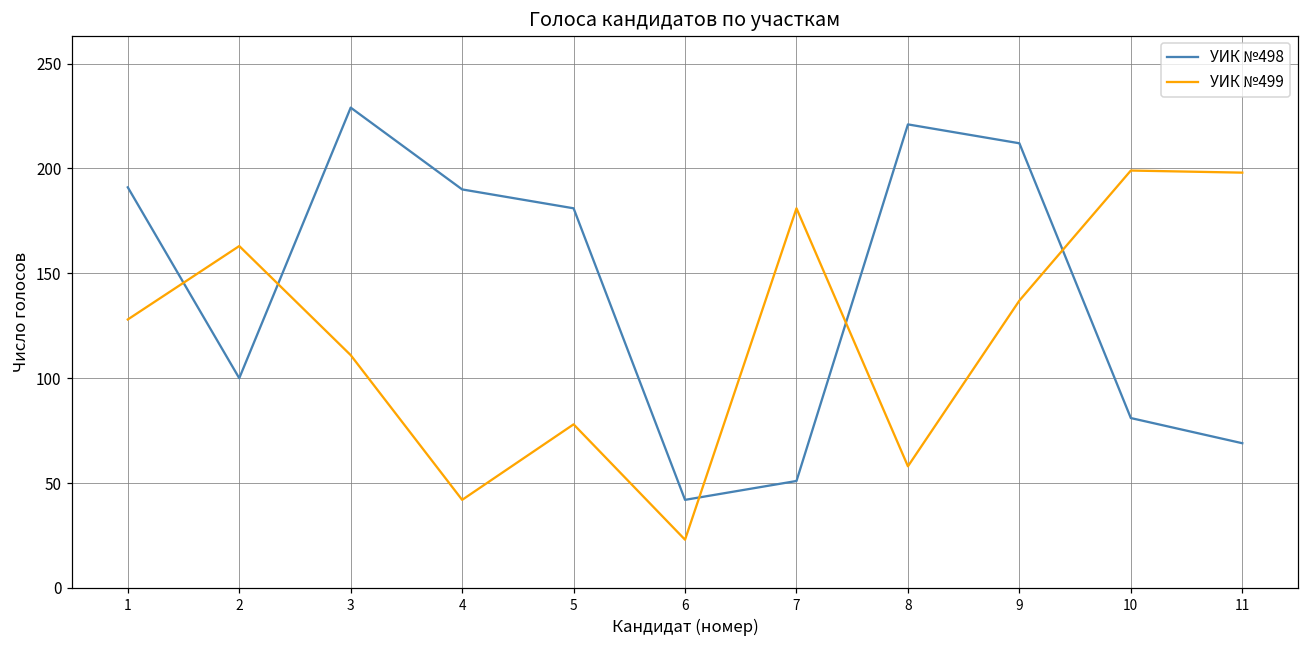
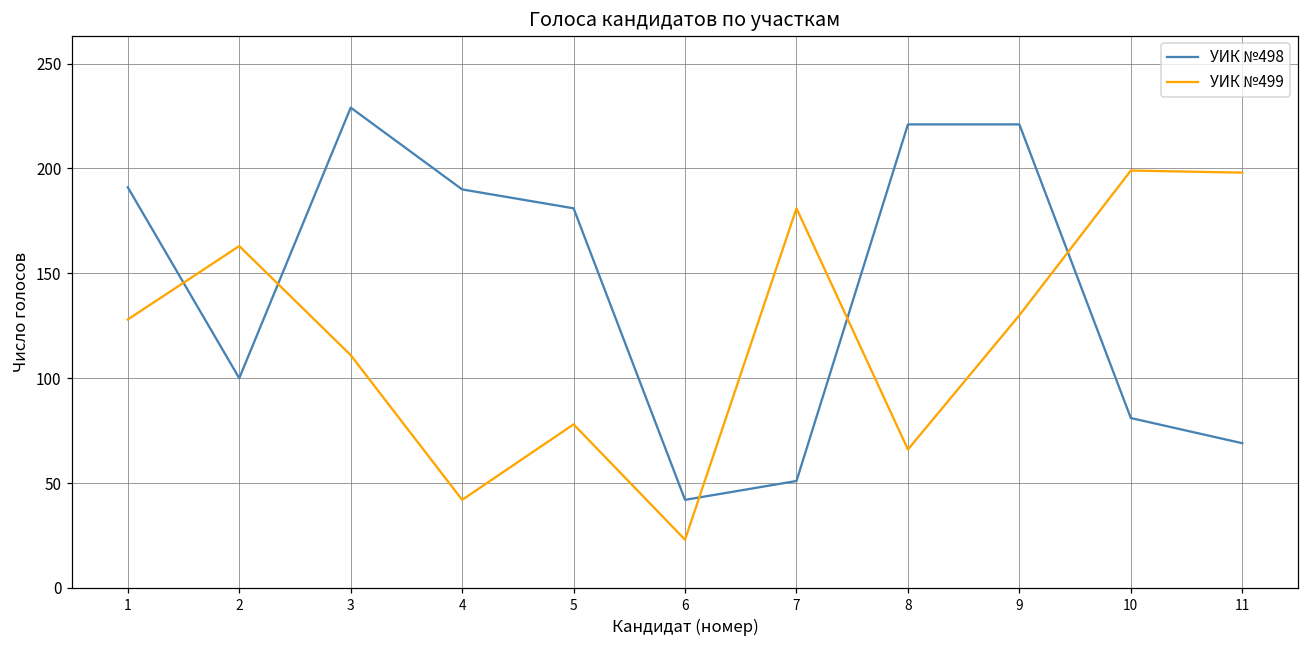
  {
    "УИК №498": {
      "1": 191,
      "2": 100,
      "3": 229,
      "4": 190,
      "5": 181,
      "6": 42,
      "7": 51,
      "8": 221,
-     "9": 212,
+     "9": 221,
      "10": 81,
      "11": 69
    },
    "УИК №499": {
      "1": 128,
      "2": 163,
      "3": 111,
      "4": 42,
      "5": 78,
      "6": 23,
      "7": 181,
-     "8": 58,
-     "9": 137,
+     "8": 66,
+     "9": 130,
      "10": 199,
      "11": 198
    }
  }
